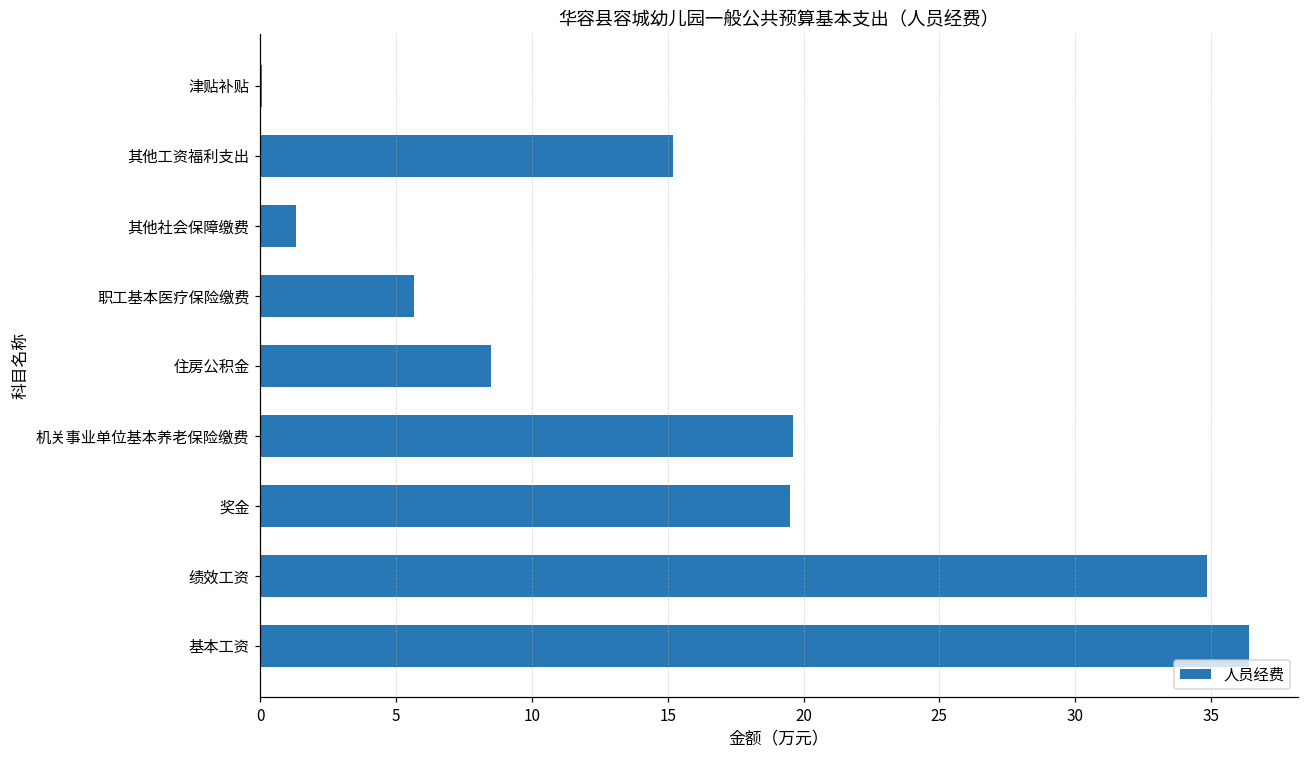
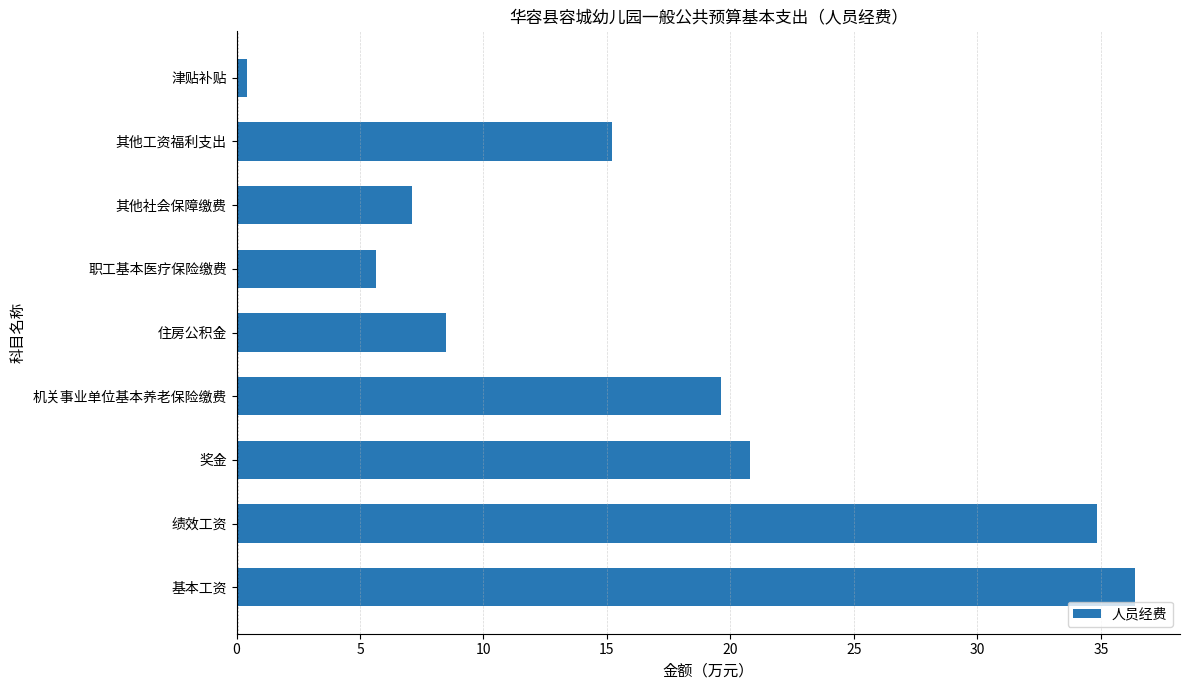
  {
-   "津贴补贴": 0.0,
+   "津贴补贴": 0.4,
    "其他工资福利支出": 15.2,
-   "其他社会保障缴费": 1.3,
+   "其他社会保障缴费": 7.1,
    "职工基本医疗保险缴费": 5.7,
    "住房公积金": 8.5,
    "机关事业单位基本养老保险缴费": 19.6,
-   "奖金": 19.5,
+   "奖金": 20.8,
    "绩效工资": 34.8,
    "基本工资": 36.4
  }
